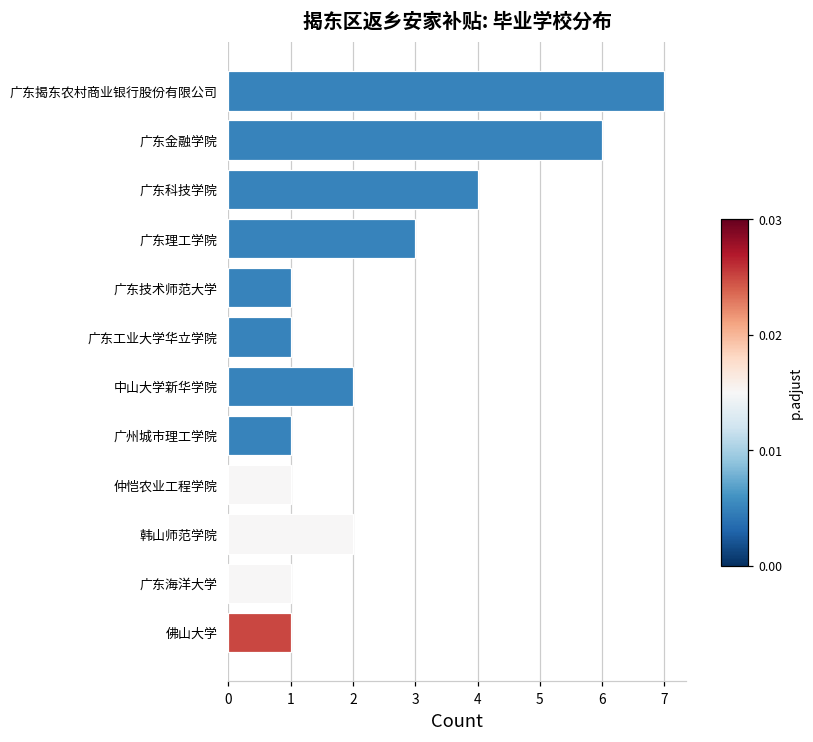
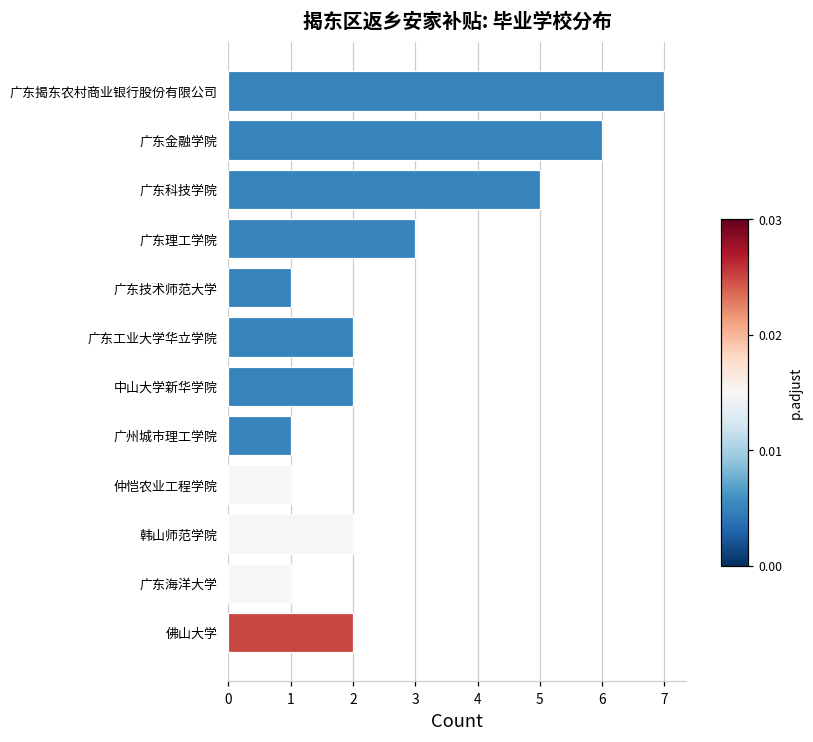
  {
    "广东揭东农村商业银行股份有限公司": 7,
    "广东金融学院": 6,
-   "广东科技学院": 4,
+   "广东科技学院": 5,
    "广东理工学院": 3,
    "广东技术师范大学": 1,
-   "广东工业大学华立学院": 1,
+   "广东工业大学华立学院": 2,
    "中山大学新华学院": 2,
    "广州城市理工学院": 1,
    "仲恺农业工程学院": 1,
    "韩山师范学院": 2,
    "广东海洋大学": 1,
-   "佛山大学": 1
+   "佛山大学": 2
  }
